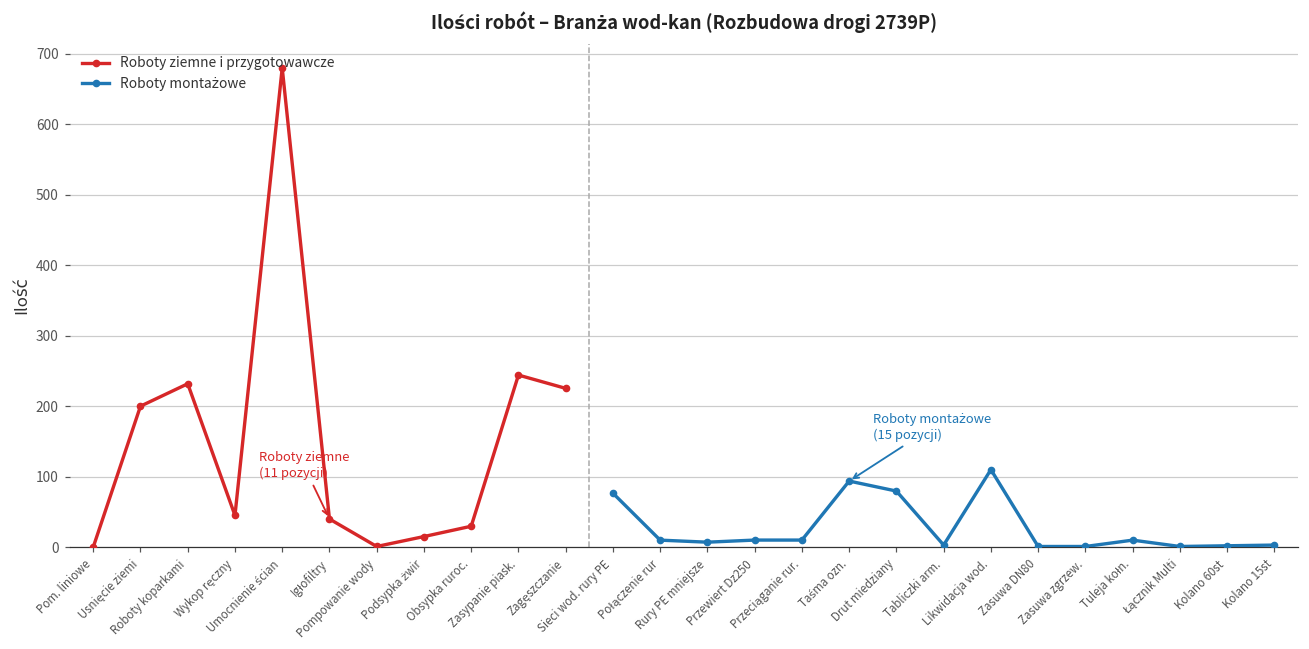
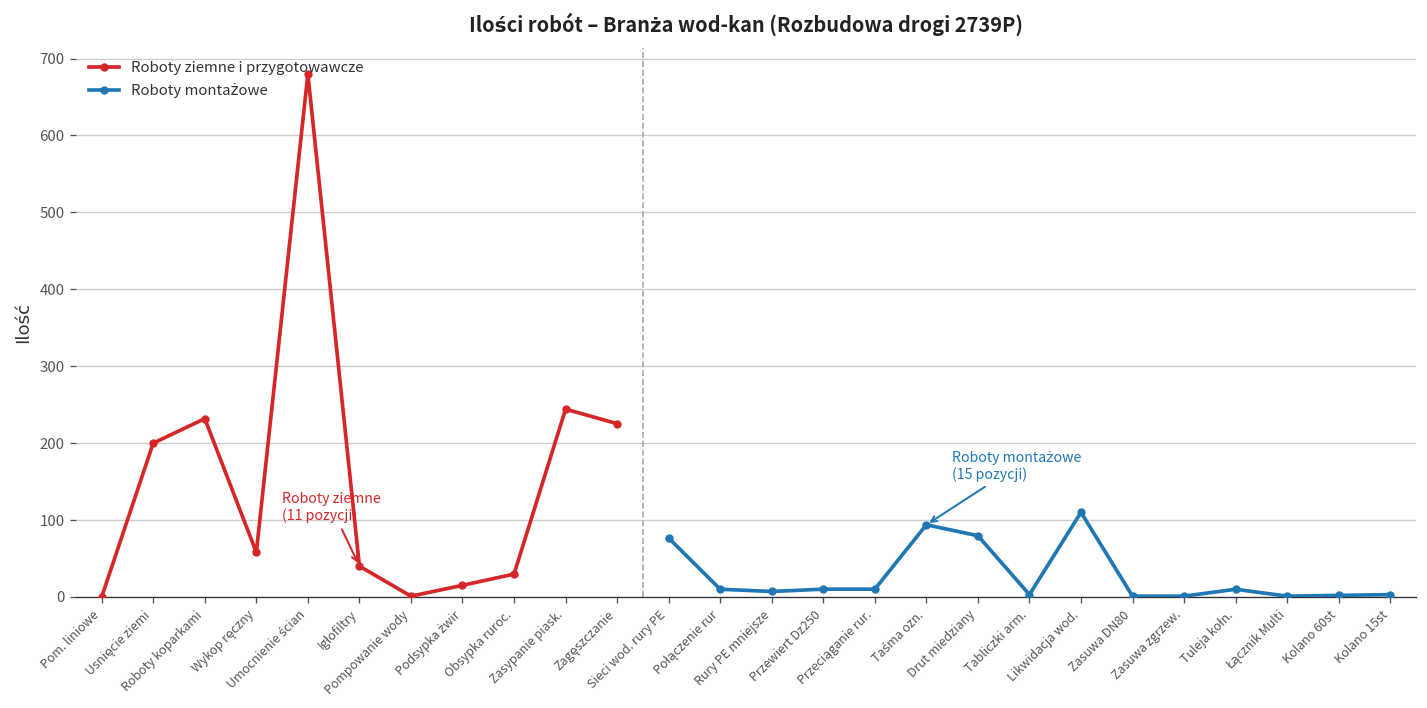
  {
    "Roboty ziemne i przygotowawcze": {
      "Pom. liniowe": 0,
      "Usnięcie ziemi": 200,
      "Roboty koparkami": 230,
-     "Wykop ręczny": 50,
+     "Wykop ręczny": 60,
      "Umocnienie ścian": 680,
      "Pompowanie wody": 0,
      "Podsypka żwir": 20,
      "Obsypka ruroc.": 30,
      "Zasypanie piask.": 240,
      "Zagęszczanie": 230
    },
    "Roboty montażowe": {
      "Sieci wod. rury PE": 80,
      "Połączenie rur": 10,
      "Rury PE mniejsze": 10,
      "Przewiert Dz250": 10,
      "Przeciąganie rur.": 10,
      "Taśma ozn.": 90,
      "Drut miedziany": 80,
      "Tabliczki arm.": 0,
      "Zasuwa DN80": 0,
      "Zasuwa zgrzew.": 0,
      "Tuleja kołn.": 10,
      "Łącznik Multi": 0,
      "Kolano 60st": 0,
      "Kolano 15st": 0
    }
  }
